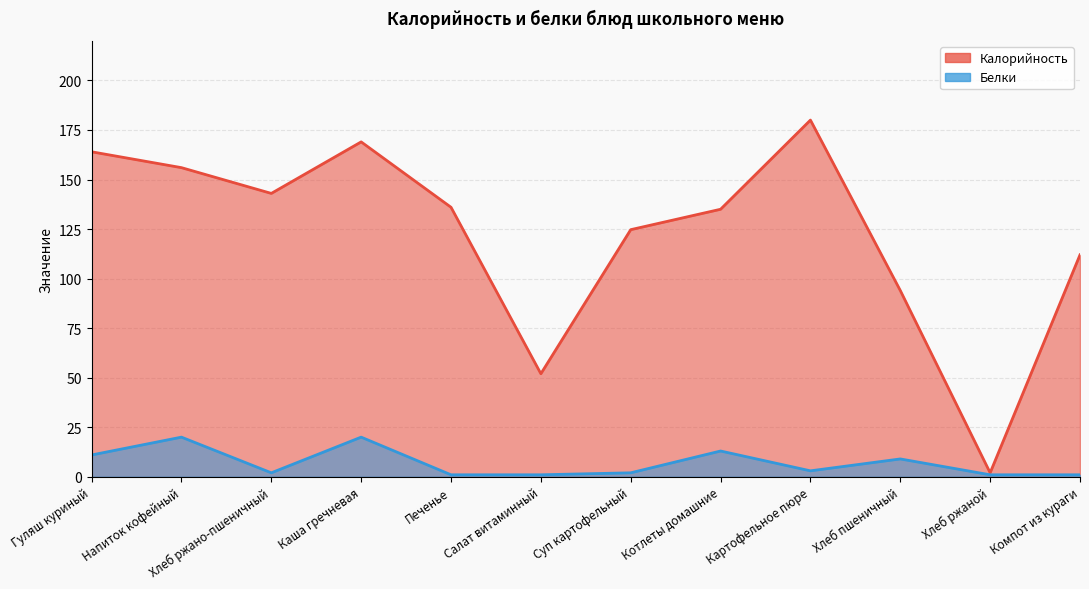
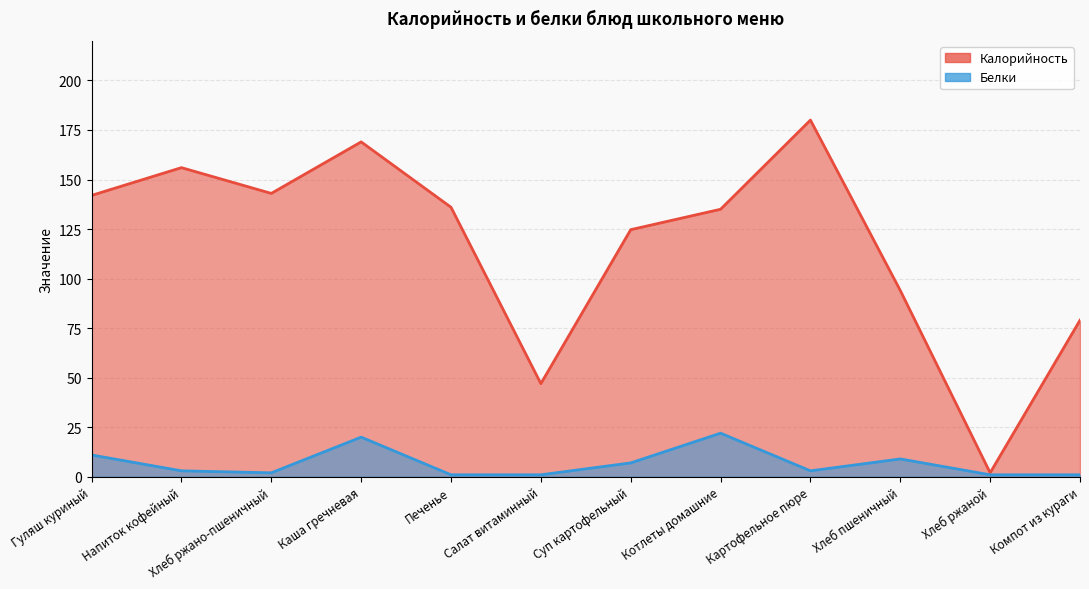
  {
    "Калорийность": {
-     "Гуляш куриный": 164,
+     "Гуляш куриный": 142,
      "Напиток кофейный": 156,
      "Хлеб ржано-пшеничный": 143,
      "Каша гречневая": 169,
      "Печенье": 136,
-     "Салат витаминный": 52,
+     "Салат витаминный": 47,
      "Суп картофельный": 125,
      "Котлеты домашние": 135,
      "Картофельное пюре": 180,
      "Хлеб пшеничный": 94,
-     "Компот из кураги": 112
+     "Компот из кураги": 79
    },
    "Белки": {
      "Гуляш куриный": 11,
-     "Напиток кофейный": 20,
+     "Напиток кофейный": 3,
      "Хлеб ржано-пшеничный": 2,
      "Каша гречневая": 20,
      "Печенье": 1,
      "Салат витаминный": 1,
-     "Суп картофельный": 2,
-     "Котлеты домашние": 13,
+     "Суп картофельный": 7,
+     "Котлеты домашние": 22,
      "Картофельное пюре": 3,
      "Хлеб пшеничный": 9,
      "Компот из кураги": 1
    }
  }
